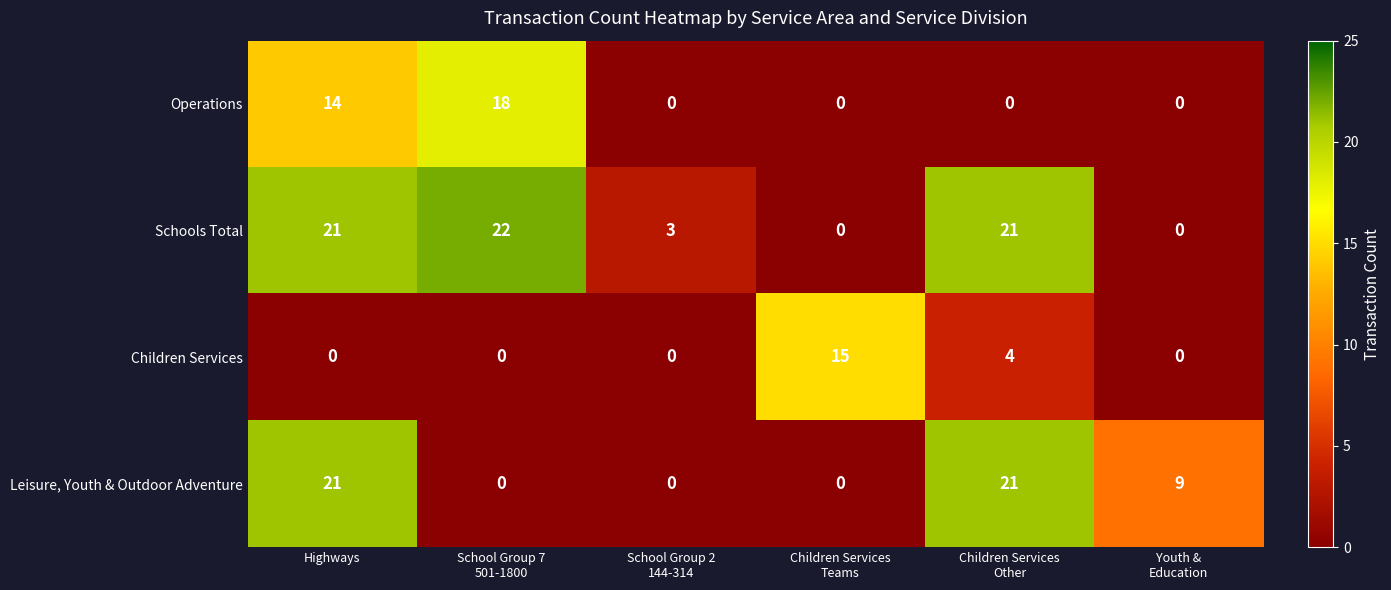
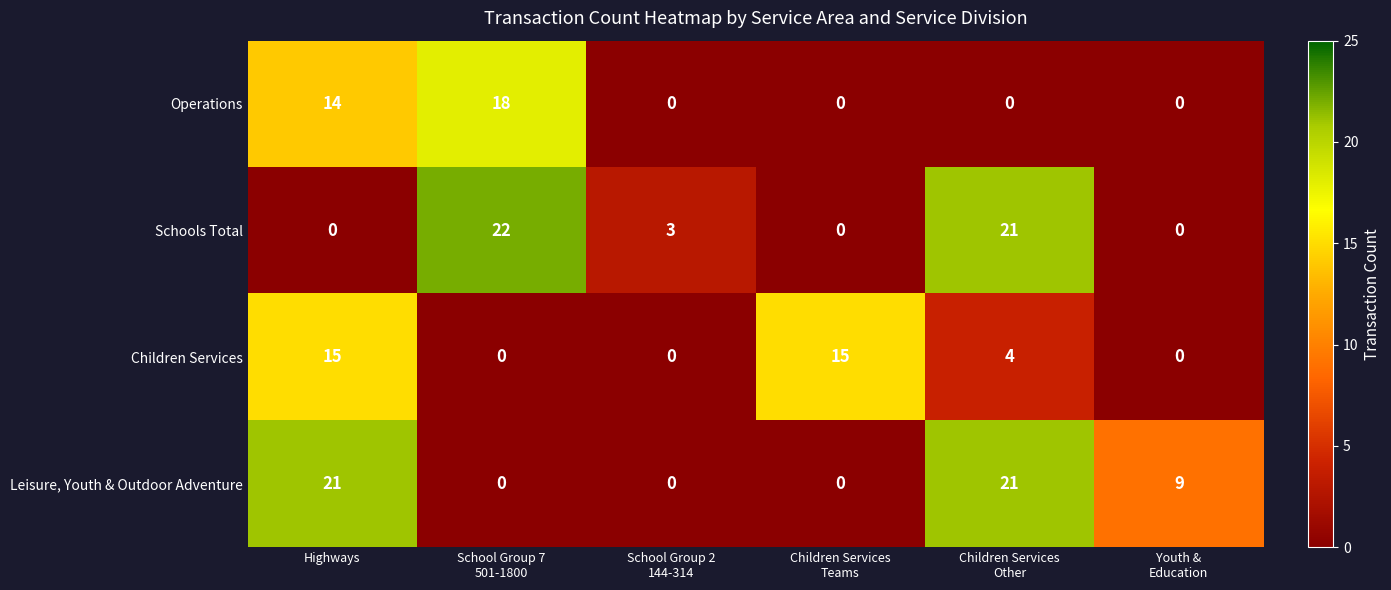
  {
    "Operations": {
      "Highways": 14,
      "School Group 7 501-1800": 18,
      "School Group 2 144-314": 0,
      "Children Services Teams": 0,
      "Children Services Other": 0,
      "Youth & Education": 0
    },
    "Schools Total": {
-     "Highways": 21,
+     "Highways": 0,
      "School Group 7 501-1800": 22,
      "School Group 2 144-314": 3,
      "Children Services Teams": 0,
      "Children Services Other": 21,
      "Youth & Education": 0
    },
    "Children Services": {
-     "Highways": 0,
+     "Highways": 15,
      "School Group 7 501-1800": 0,
      "School Group 2 144-314": 0,
      "Children Services Teams": 15,
      "Children Services Other": 4,
      "Youth & Education": 0
    },
    "Leisure, Youth & Outdoor Adventure": {
      "Highways": 21,
      "School Group 7 501-1800": 0,
      "School Group 2 144-314": 0,
      "Children Services Teams": 0,
      "Children Services Other": 21,
      "Youth & Education": 9
    }
  }
